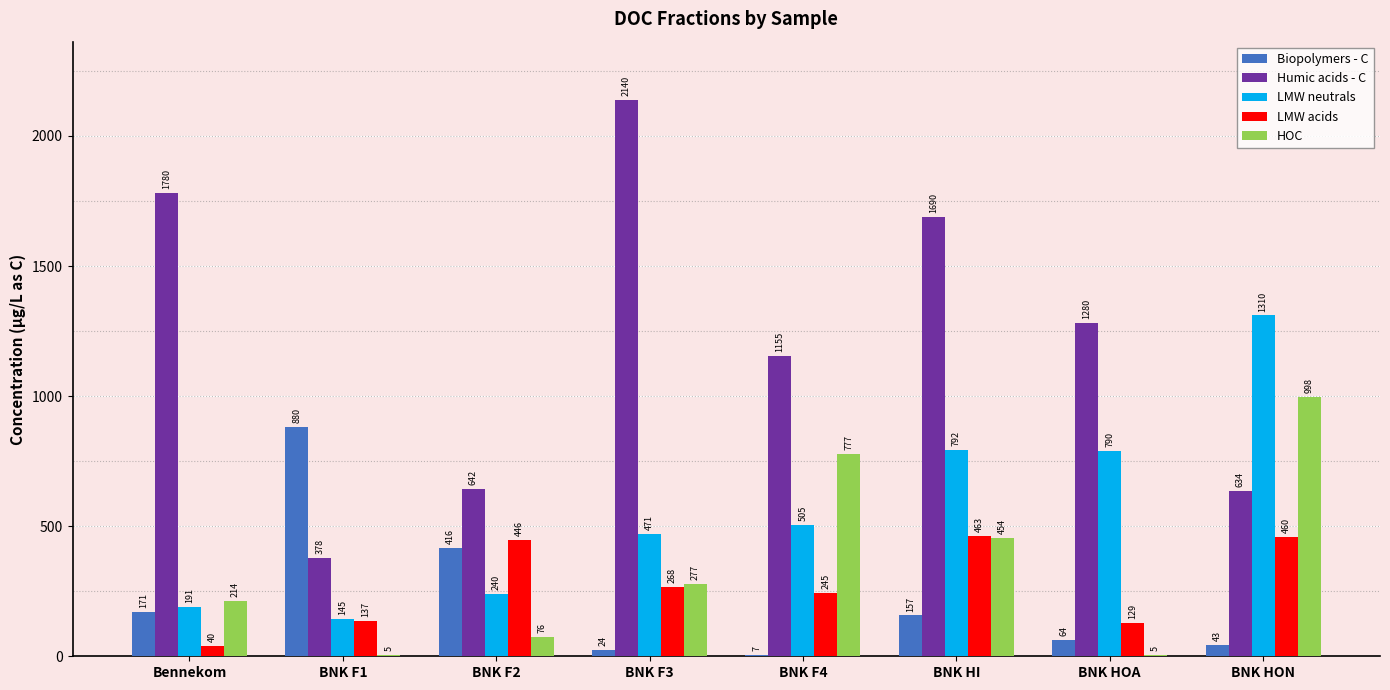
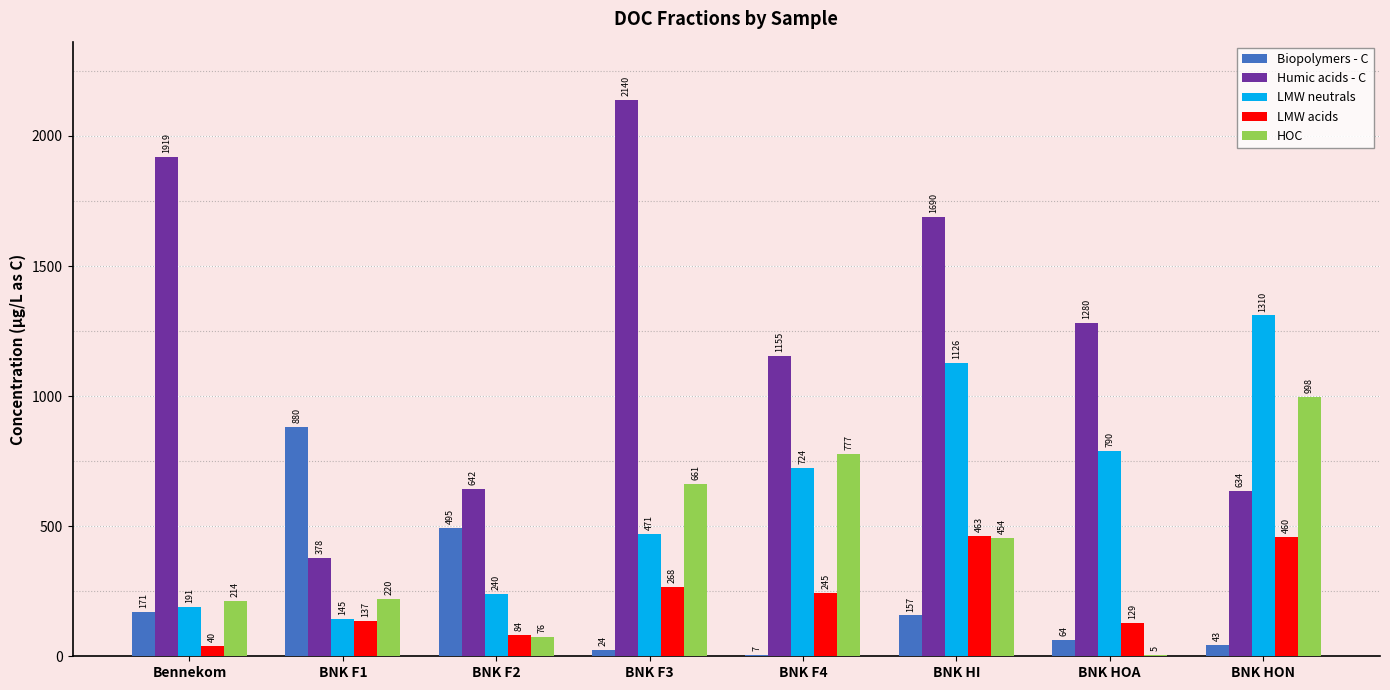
  {
    "Biopolymers - C": {
      "Bennekom": 171,
      "BNK F1": 880,
-     "BNK F2": 416,
+     "BNK F2": 495,
      "BNK F3": 24,
      "BNK F4": 7,
      "BNK HI": 157,
      "BNK HOA": 64,
      "BNK HON": 43
    },
    "Humic acids - C": {
-     "Bennekom": 1780,
+     "Bennekom": 1919,
      "BNK F1": 378,
      "BNK F2": 642,
      "BNK F3": 2140,
      "BNK F4": 1155,
      "BNK HI": 1690,
      "BNK HOA": 1280,
      "BNK HON": 634
    },
    "LMW neutrals": {
      "Bennekom": 191,
      "BNK F1": 145,
      "BNK F2": 240,
      "BNK F3": 471,
-     "BNK F4": 505,
-     "BNK HI": 792,
+     "BNK F4": 724,
+     "BNK HI": 1126,
      "BNK HOA": 790,
      "BNK HON": 1310
    },
    "LMW acids": {
      "Bennekom": 40,
      "BNK F1": 137,
-     "BNK F2": 446,
+     "BNK F2": 84,
      "BNK F3": 268,
      "BNK F4": 245,
      "BNK HI": 463,
      "BNK HOA": 129,
      "BNK HON": 460
    },
    "HOC": {
      "Bennekom": 214,
-     "BNK F1": 5,
+     "BNK F1": 220,
      "BNK F2": 76,
-     "BNK F3": 277,
+     "BNK F3": 661,
      "BNK F4": 777,
      "BNK HI": 454,
      "BNK HOA": 5,
      "BNK HON": 998
    }
  }
